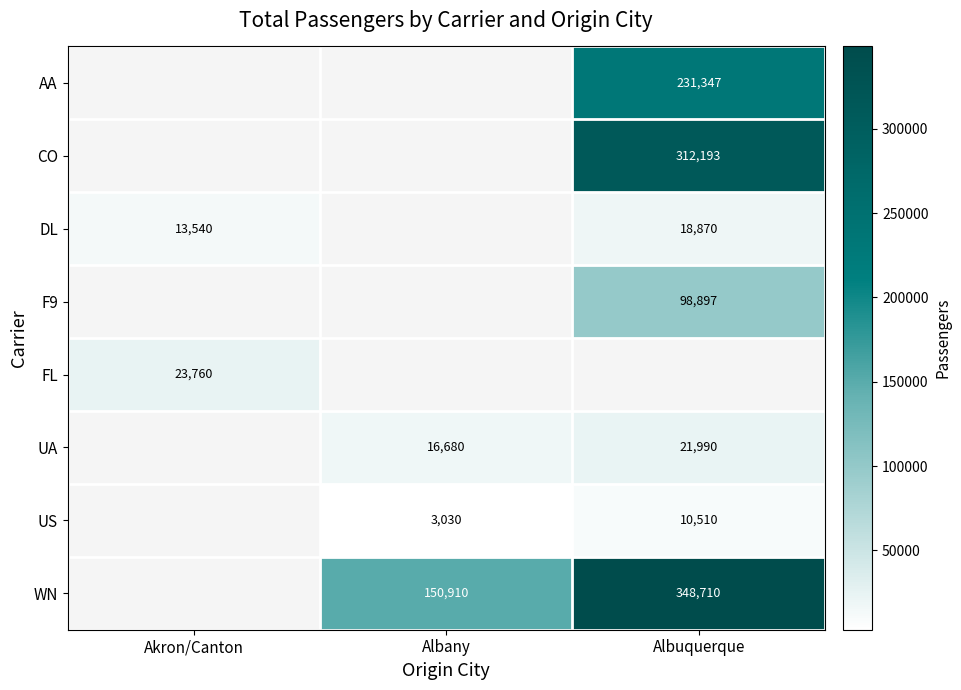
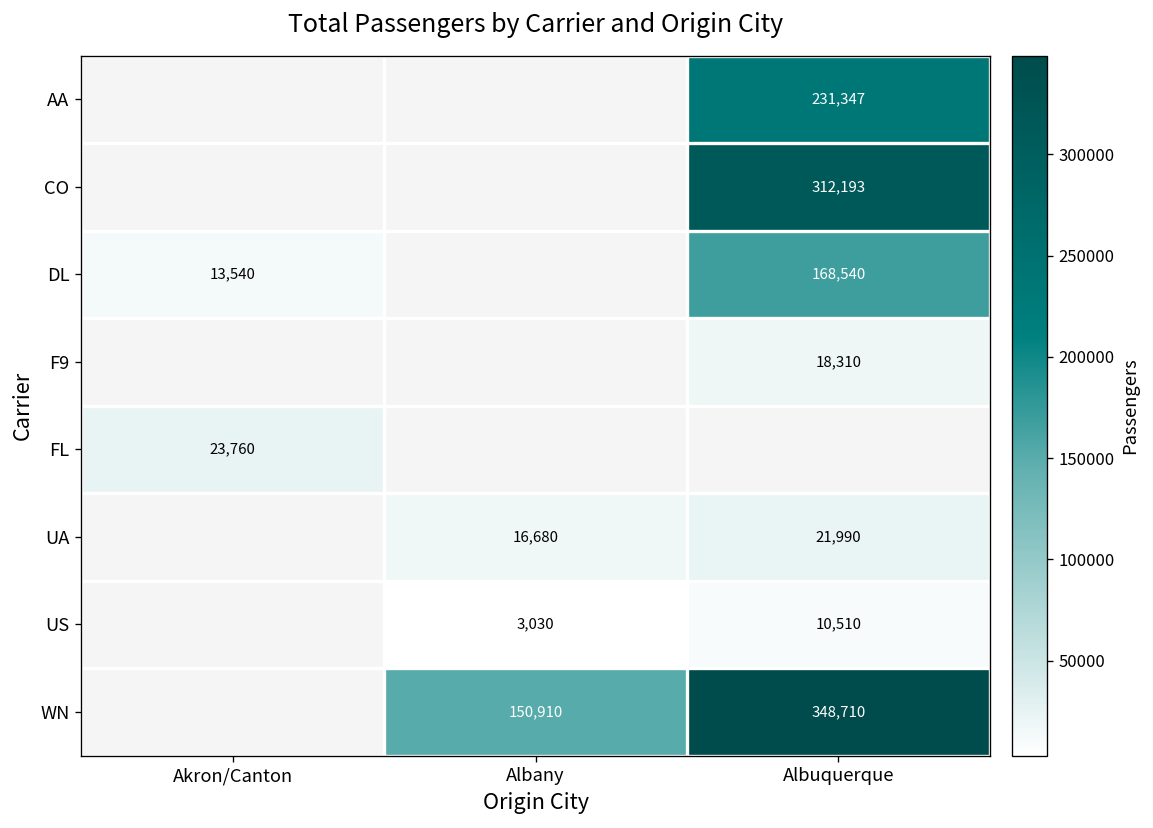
  {
    "AA": {
      "Albuquerque": "231,347"
    },
    "CO": {
      "Albuquerque": "312,193"
    },
    "DL": {
      "Akron/Canton": "13,540",
-     "Albuquerque": "18,870"
+     "Albuquerque": "168,540"
    },
    "F9": {
-     "Albuquerque": "98,897"
+     "Albuquerque": "18,310"
    },
    "FL": {
      "Akron/Canton": "23,760"
    },
    "UA": {
      "Albany": "16,680",
      "Albuquerque": "21,990"
    },
    "US": {
      "Albany": "3,030",
      "Albuquerque": "10,510"
    },
    "WN": {
      "Albany": "150,910",
      "Albuquerque": "348,710"
    }
  }
